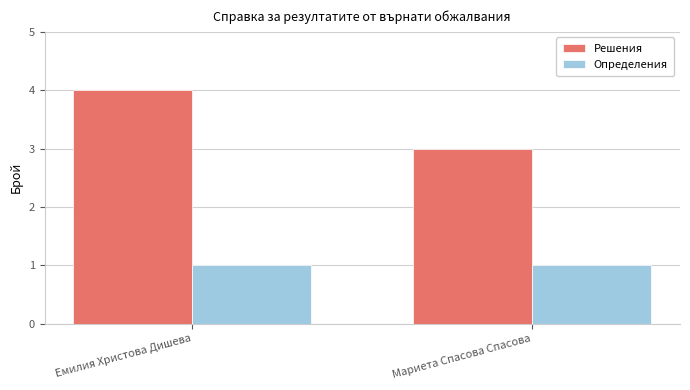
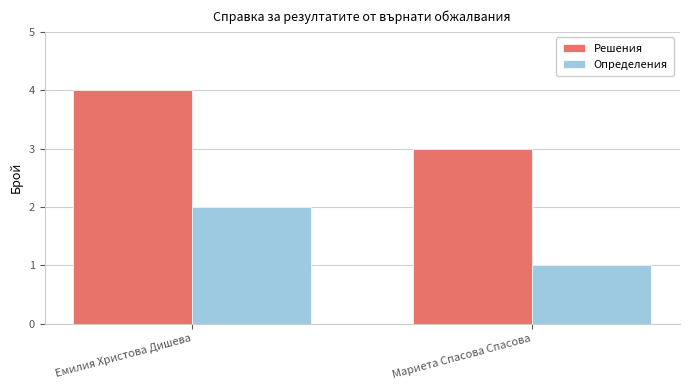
  {
    "Решения": {
      "Емилия Христова Дишева": 4,
      "Мариета Спасова Спасова": 3
    },
    "Определения": {
-     "Емилия Христова Дишева": 1,
+     "Емилия Христова Дишева": 2,
      "Мариета Спасова Спасова": 1
    }
  }
